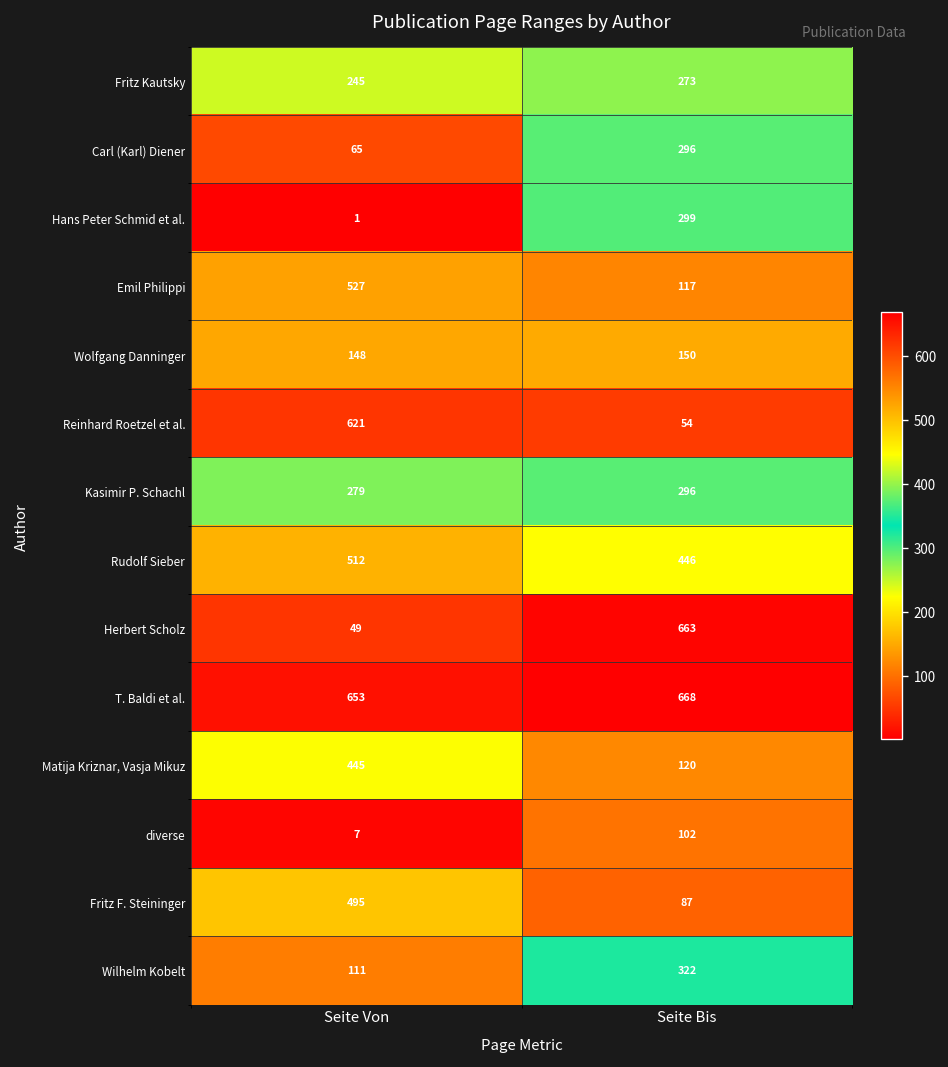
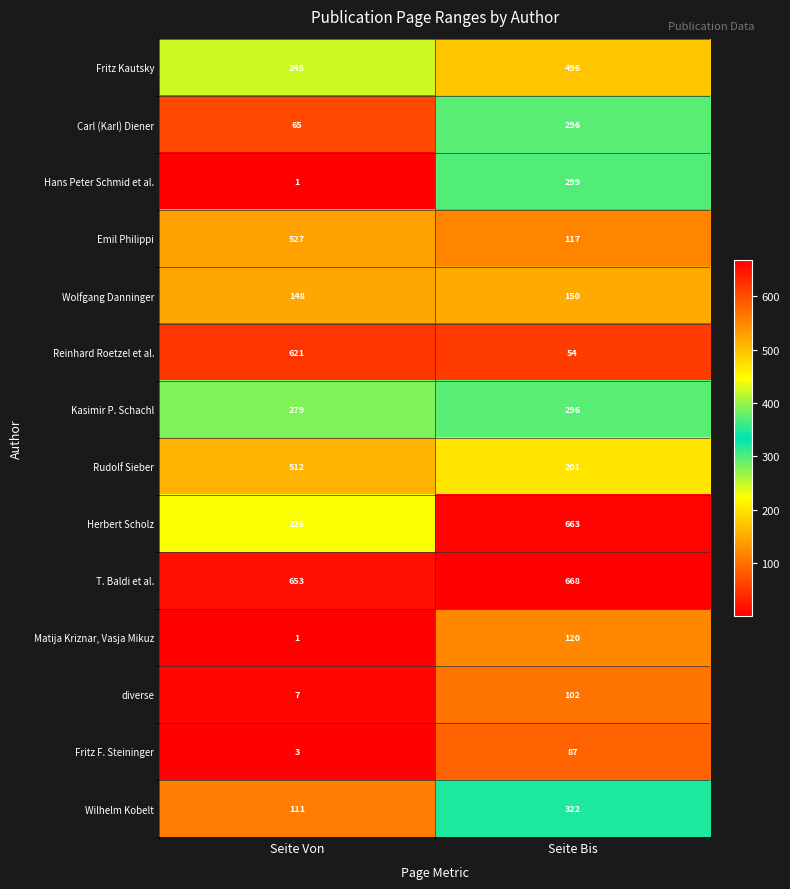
  {
    "Fritz Kautsky": {
      "Seite Von": 245,
-     "Seite Bis": 273
+     "Seite Bis": 496
    },
    "Carl (Karl) Diener": {
      "Seite Von": 65,
      "Seite Bis": 296
    },
    "Hans Peter Schmid et al.": {
      "Seite Von": 1,
      "Seite Bis": 299
    },
    "Emil Philippi": {
      "Seite Von": 527,
      "Seite Bis": 117
    },
    "Wolfgang Danninger": {
      "Seite Von": 148,
      "Seite Bis": 150
    },
    "Reinhard Roetzel et al.": {
      "Seite Von": 621,
      "Seite Bis": 54
    },
    "Kasimir P. Schachl": {
      "Seite Von": 279,
      "Seite Bis": 296
    },
    "Rudolf Sieber": {
      "Seite Von": 512,
-     "Seite Bis": 446
+     "Seite Bis": 201
    },
    "Herbert Scholz": {
-     "Seite Von": 49,
+     "Seite Von": 226,
      "Seite Bis": 663
    },
    "T. Baldi et al.": {
      "Seite Von": 653,
      "Seite Bis": 668
    },
    "Matija Kriznar, Vasja Mikuz": {
-     "Seite Von": 445,
+     "Seite Von": 1,
      "Seite Bis": 120
    },
    "diverse": {
      "Seite Von": 7,
      "Seite Bis": 102
    },
    "Fritz F. Steininger": {
-     "Seite Von": 495,
+     "Seite Von": 3,
      "Seite Bis": 87
    },
    "Wilhelm Kobelt": {
      "Seite Von": 111,
      "Seite Bis": 322
    }
  }
